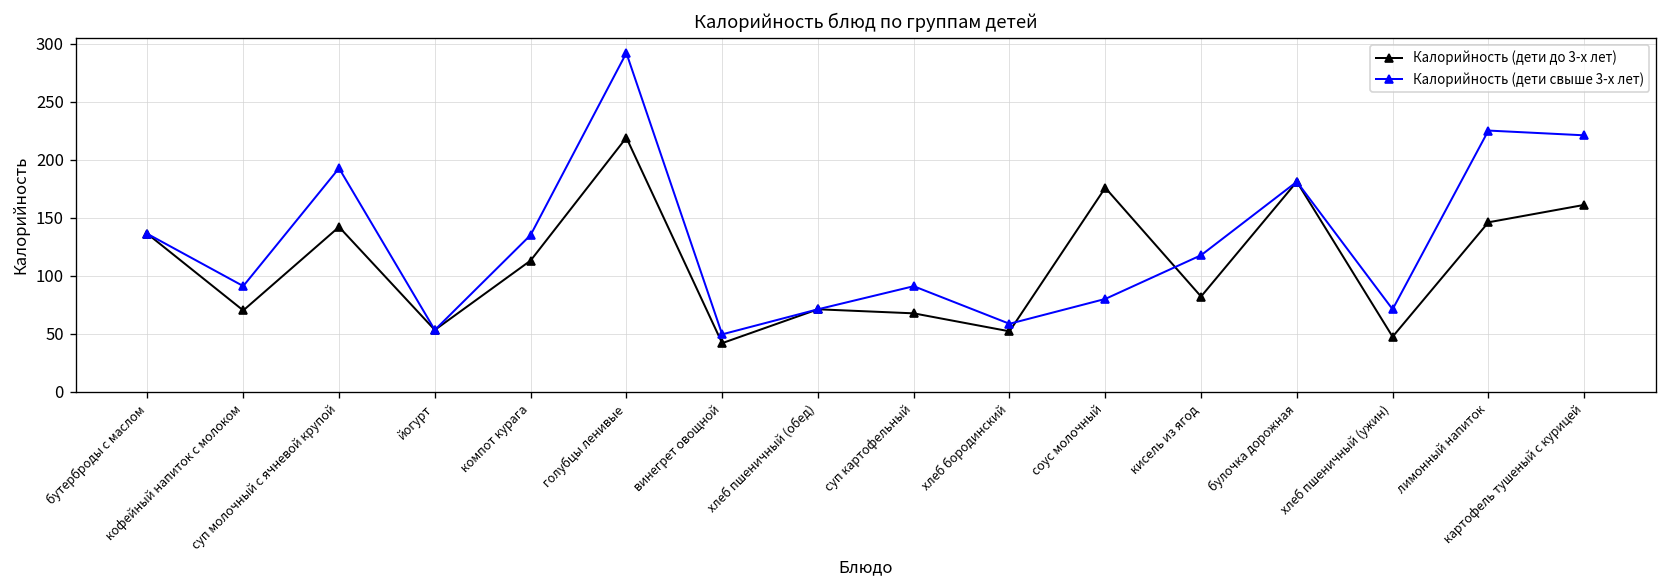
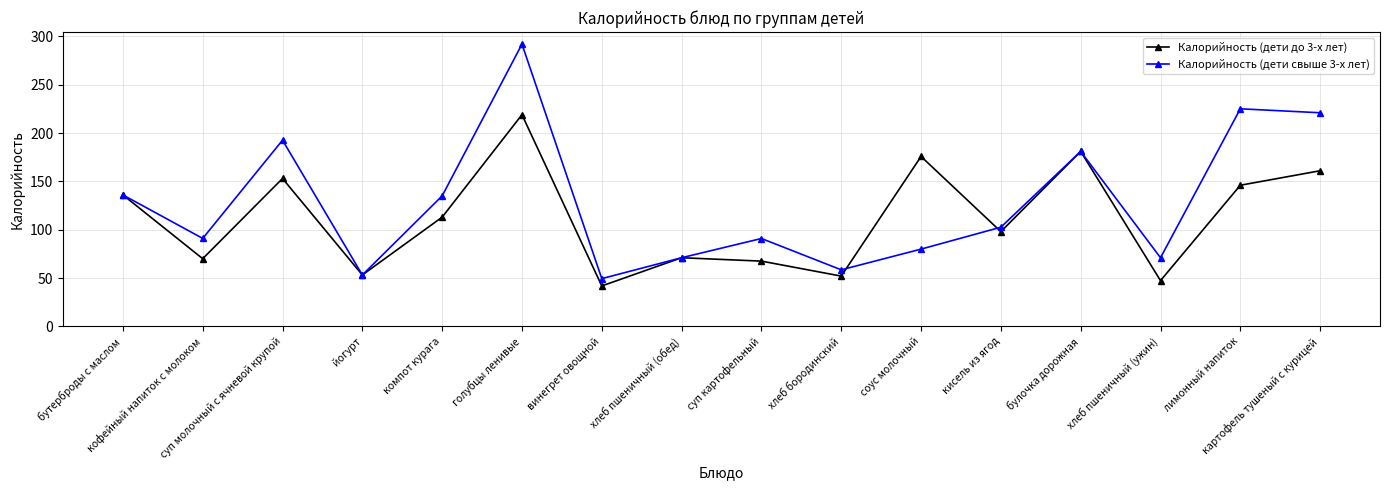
  {
    "Калорийность (дети до 3-х лет)": {
      "кофейный напиток с молоком": 70,
-     "суп молочный с ячневой крупой": 140,
+     "суп молочный с ячневой крупой": 150,
      "компот курага": 110,
      "голубцы ленивые": 220,
      "винегрет овощной": 40,
      "суп картофельный": 70,
      "хлеб бородинский": 50,
      "соус молочный": 180,
-     "кисель из ягод": 80,
+     "кисель из ягод": 100,
      "хлеб пшеничный (ужин)": 50,
      "лимонный напиток": 150,
      "картофель тушеный с курицей": 160
    },
    "Калорийность (дети свыше 3-х лет)": {
      "кофейный напиток с молоком": 90,
      "суп молочный с ячневой крупой": 190,
      "компот курага": 140,
      "голубцы ленивые": 290,
      "винегрет овощной": 50,
      "суп картофельный": 90,
      "хлеб бородинский": 60,
      "соус молочный": 80,
-     "кисель из ягод": 120,
+     "кисель из ягод": 100,
      "хлеб пшеничный (ужин)": 70,
      "лимонный напиток": 230,
      "картофель тушеный с курицей": 220
    }
  }
